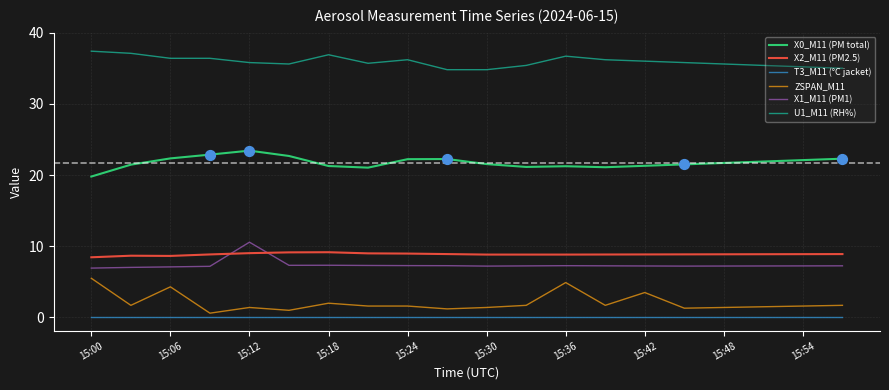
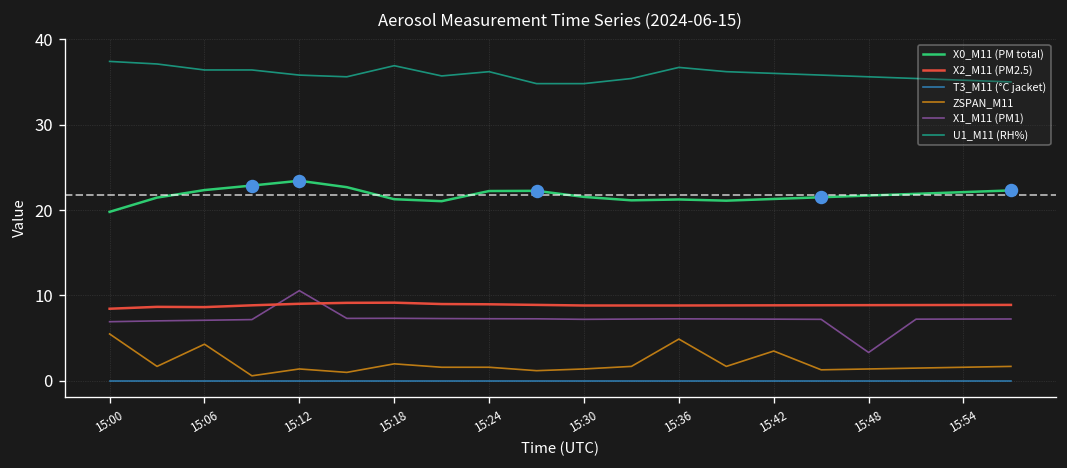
  {
    "X2_M11 (PM2.5)": {
      "15:00": 8,
      "15:06": 9,
      "15:12": 9,
      "15:18": 9,
      "15:24": 9,
      "15:30": 9,
      "15:36": 9,
      "15:42": 9,
      "15:48": 9,
      "15:54": 9
    },
    "ZSPAN_M11": {
      "15:00": 6,
      "15:06": 4,
      "15:12": 1,
      "15:18": 2,
      "15:24": 2,
      "15:30": 1,
      "15:36": 5,
      "15:42": 4,
      "15:48": 1,
      "15:54": 2
    },
    "X1_M11 (PM1)": {
      "15:00": 7,
      "15:06": 7,
      "15:12": 11,
      "15:18": 7,
      "15:24": 7,
      "15:30": 7,
      "15:36": 7,
      "15:42": 7,
-     "15:48": 7,
+     "15:48": 3,
      "15:54": 7
    }
  }
